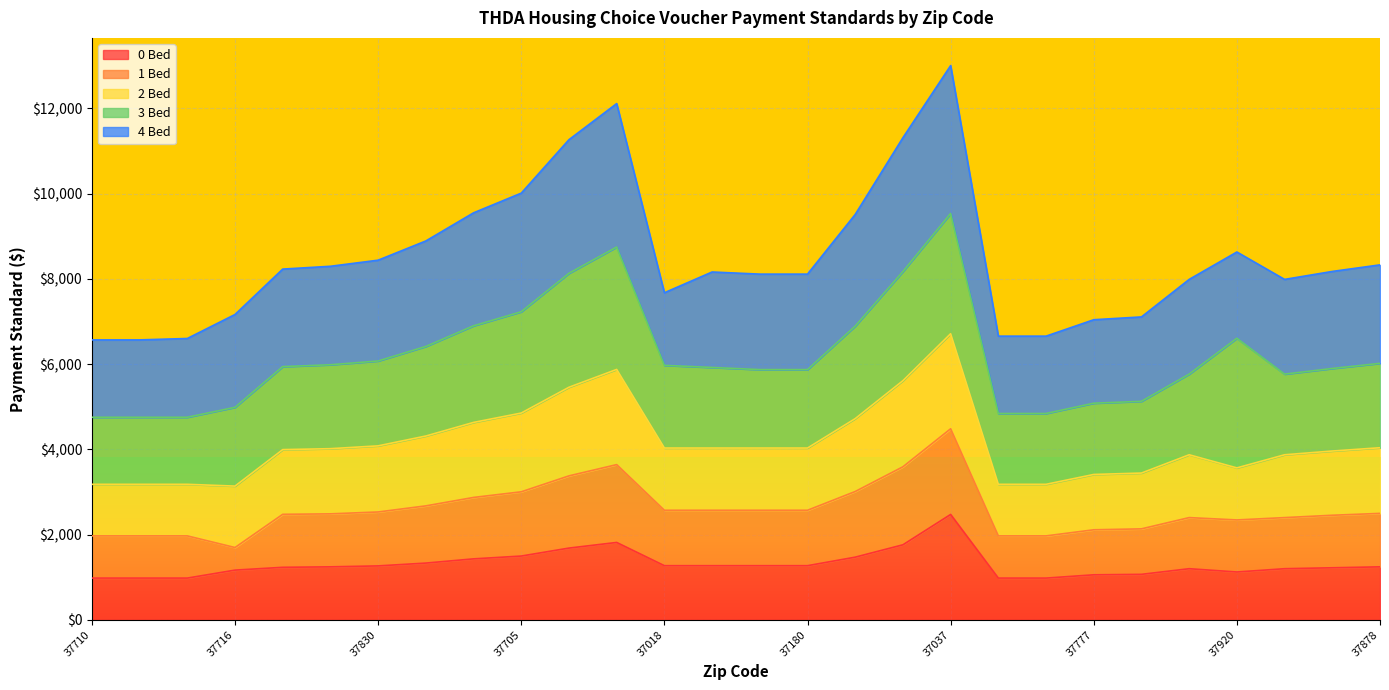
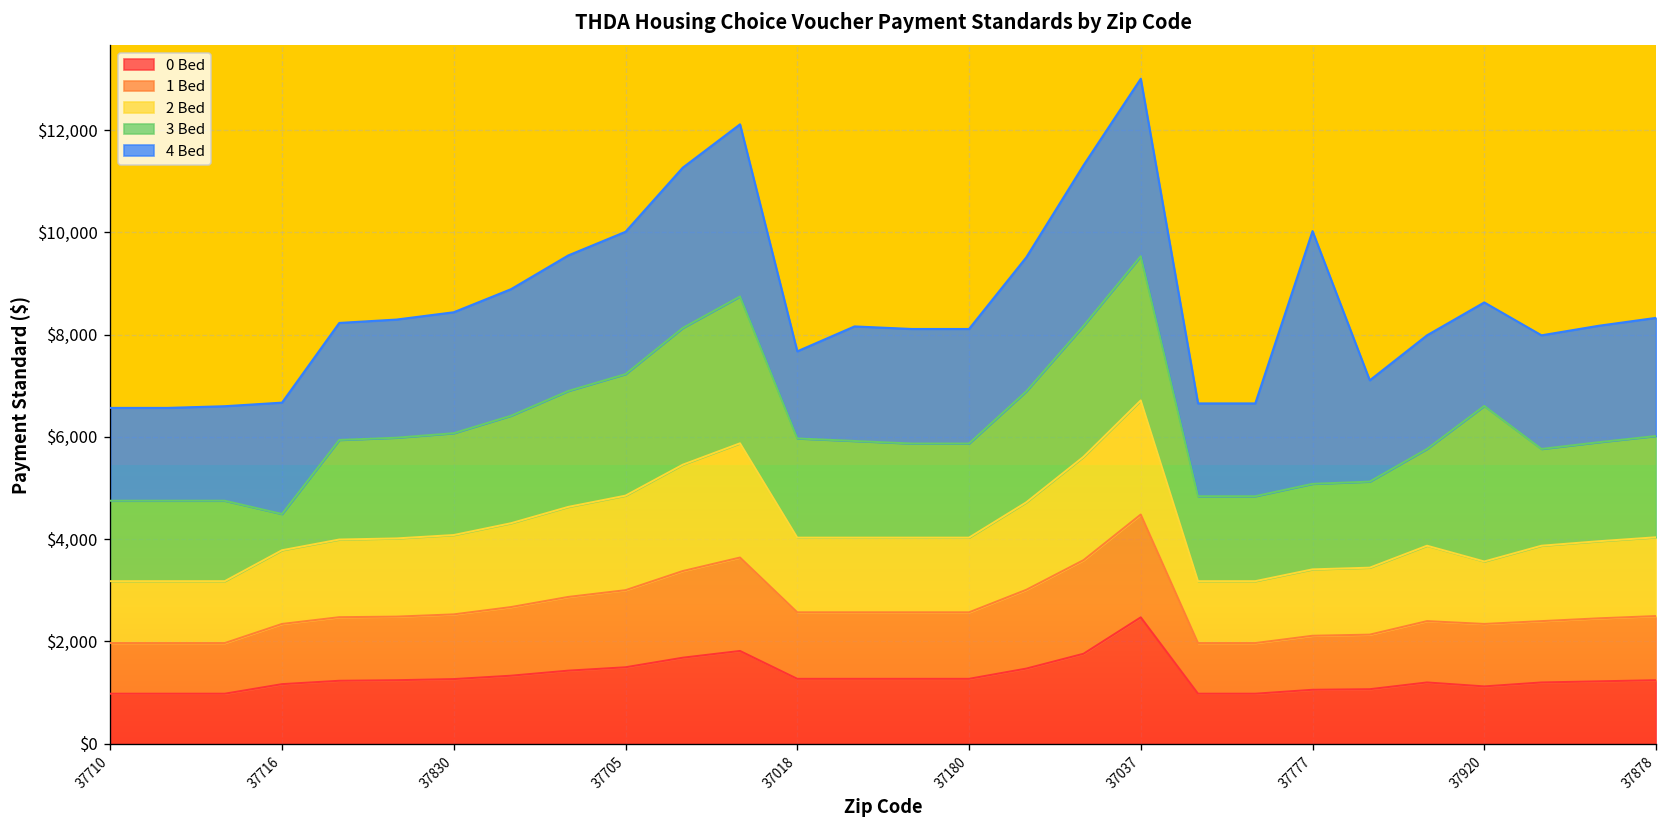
  {
    "0 Bed": {
      "37710": "$1,000",
      "37716": "$1,200",
      "37830": "$1,300",
      "37705": "$1,500",
      "37018": "$1,300",
      "37180": "$1,300",
      "37037": "$2,500",
      "37777": "$1,100",
      "37920": "$1,100",
      "37878": "$1,200"
    },
    "1 Bed": {
      "37710": "$1,000",
-     "37716": "$500",
+     "37716": "$1,200",
      "37830": "$1,300",
      "37705": "$1,500",
      "37018": "$1,300",
      "37180": "$1,300",
      "37037": "$2,000",
      "37777": "$1,100",
      "37920": "$1,200",
      "37878": "$1,300"
    },
    "2 Bed": {
      "37710": "$1,200",
      "37716": "$1,400",
      "37830": "$1,600",
      "37705": "$1,800",
      "37018": "$1,500",
      "37180": "$1,500",
      "37037": "$2,200",
      "37777": "$1,300",
      "37920": "$1,200",
      "37878": "$1,500"
    },
    "3 Bed": {
      "37710": "$1,600",
-     "37716": "$1,800",
+     "37716": "$700",
      "37830": "$2,000",
      "37705": "$2,400",
      "37018": "$1,900",
      "37180": "$1,800",
      "37037": "$2,800",
      "37777": "$1,700",
      "37920": "$3,000",
      "37878": "$2,000"
    },
    "4 Bed": {
      "37710": "$1,800",
      "37716": "$2,200",
      "37830": "$2,400",
      "37705": "$2,800",
      "37018": "$1,700",
      "37180": "$2,200",
      "37037": "$3,500",
-     "37777": "$2,000",
+     "37777": "$4,900",
      "37920": "$2,000",
      "37878": "$2,300"
    }
  }
